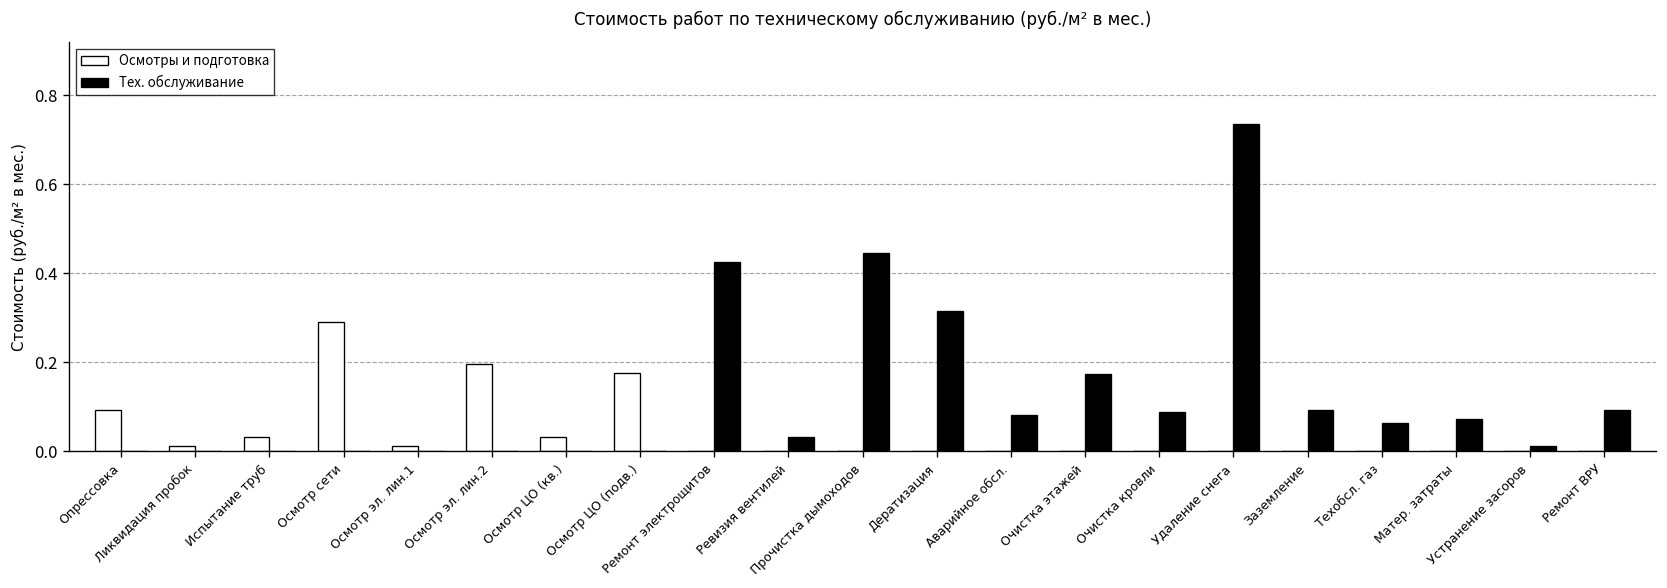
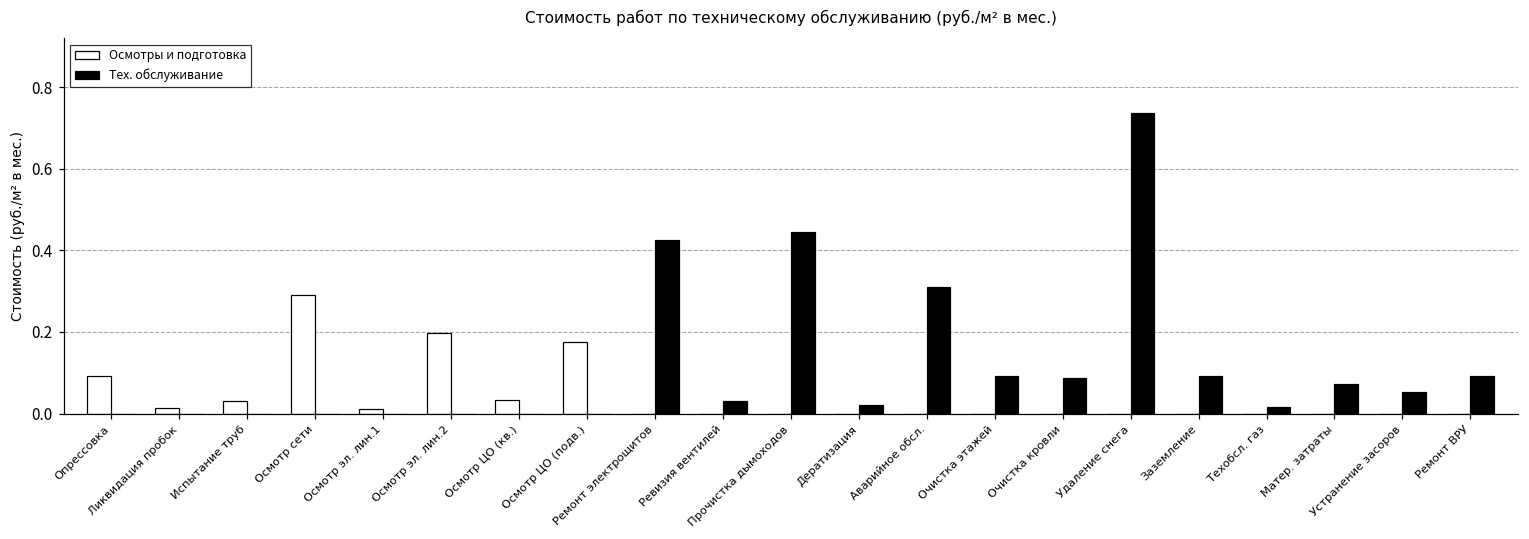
  {
    "Осмотры и подготовка": {
      "Опрессовка": 0.09,
      "Ликвидация пробок": 0.01,
      "Испытание труб": 0.03,
      "Осмотр сети": 0.29,
      "Осмотр эл. лин.1": 0.01,
      "Осмотр эл. лин.2": 0.20,
      "Осмотр ЦО (кв.)": 0.03,
      "Осмотр ЦО (подв.)": 0.18,
      "Ремонт электрощитов": 0.00,
      "Ревизия вентилей": 0.00,
      "Прочистка дымоходов": 0.00,
      "Дератизация": 0.00,
      "Аварийное обсл.": 0.00,
      "Очистка этажей": 0.00,
      "Очистка кровли": 0.00,
      "Удаление снега": 0.00,
      "Заземление": 0.00,
      "Техобсл. газ": 0.00,
      "Матер. затраты": 0.00,
      "Устранение засоров": 0.00,
      "Ремонт ВРУ": 0.00
    },
    "Тех. обслуживание": {
      "Опрессовка": 0.00,
      "Ликвидация пробок": 0.00,
      "Испытание труб": 0.00,
      "Осмотр сети": 0.00,
      "Осмотр эл. лин.1": 0.00,
      "Осмотр эл. лин.2": 0.00,
      "Осмотр ЦО (кв.)": 0.00,
      "Осмотр ЦО (подв.)": 0.00,
      "Ремонт электрощитов": 0.42,
      "Ревизия вентилей": 0.03,
      "Прочистка дымоходов": 0.45,
-     "Дератизация": 0.32,
-     "Аварийное обсл.": 0.08,
-     "Очистка этажей": 0.17,
+     "Дератизация": 0.02,
+     "Аварийное обсл.": 0.31,
+     "Очистка этажей": 0.09,
      "Очистка кровли": 0.09,
      "Удаление снега": 0.74,
      "Заземление": 0.09,
-     "Техобсл. газ": 0.06,
+     "Техобсл. газ": 0.02,
      "Матер. затраты": 0.07,
-     "Устранение засоров": 0.01,
+     "Устранение засоров": 0.05,
      "Ремонт ВРУ": 0.09
    }
  }
